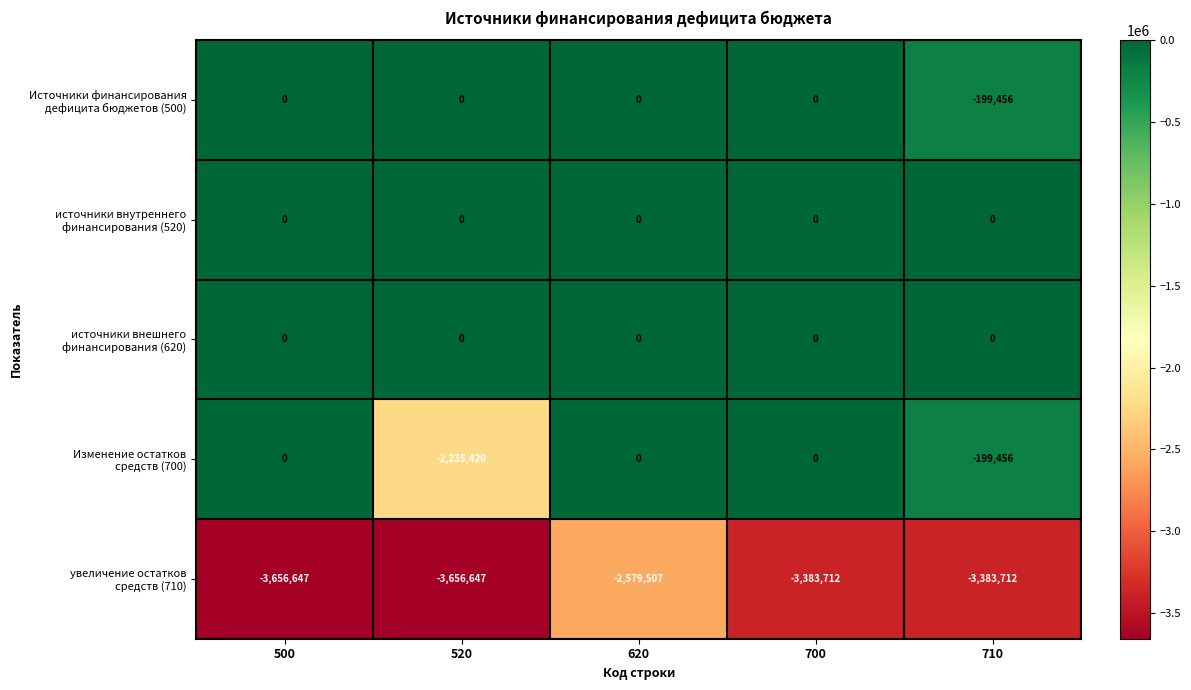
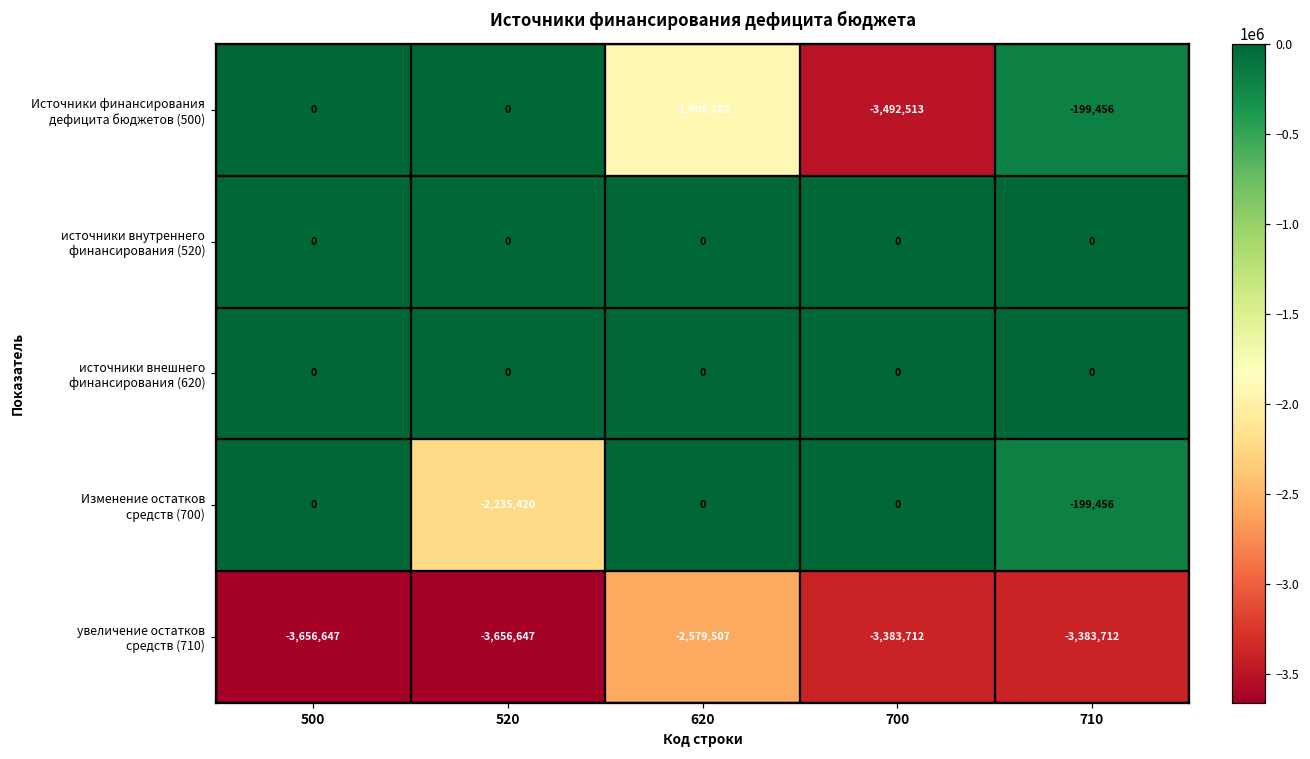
  {
    "Источники финансирования дефицита бюджетов (500)": {
      "500": "0",
      "520": "0",
-     "620": "0",
-     "700": "0",
+     "620": "-1,906,782",
+     "700": "-3,492,513",
      "710": "-199,456"
    },
    "источники внутреннего финансирования (520)": {
      "500": "0",
      "520": "0",
      "620": "0",
      "700": "0",
      "710": "0"
    },
    "источники внешнего финансирования (620)": {
      "500": "0",
      "520": "0",
      "620": "0",
      "700": "0",
      "710": "0"
    },
    "Изменение остатков средств (700)": {
      "500": "0",
      "520": "-2,235,420",
      "620": "0",
      "700": "0",
      "710": "-199,456"
    },
    "увеличение остатков средств (710)": {
      "500": "-3,656,647",
      "520": "-3,656,647",
      "620": "-2,579,507",
      "700": "-3,383,712",
      "710": "-3,383,712"
    }
  }
